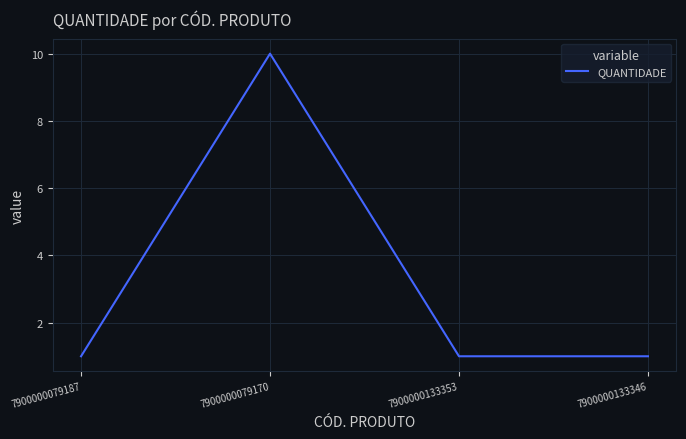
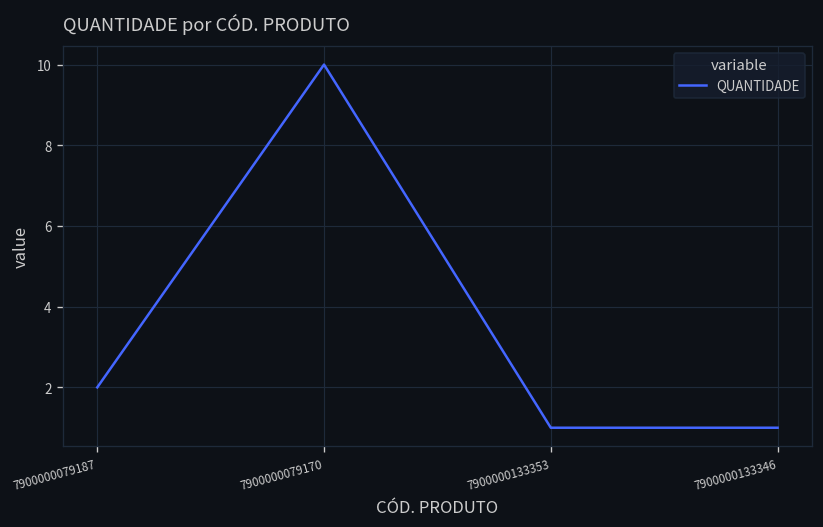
  {
-   "7900000079187": 1,
+   "7900000079187": 2,
    "7900000079170": 10,
    "7900000133353": 1,
    "7900000133346": 1
  }
